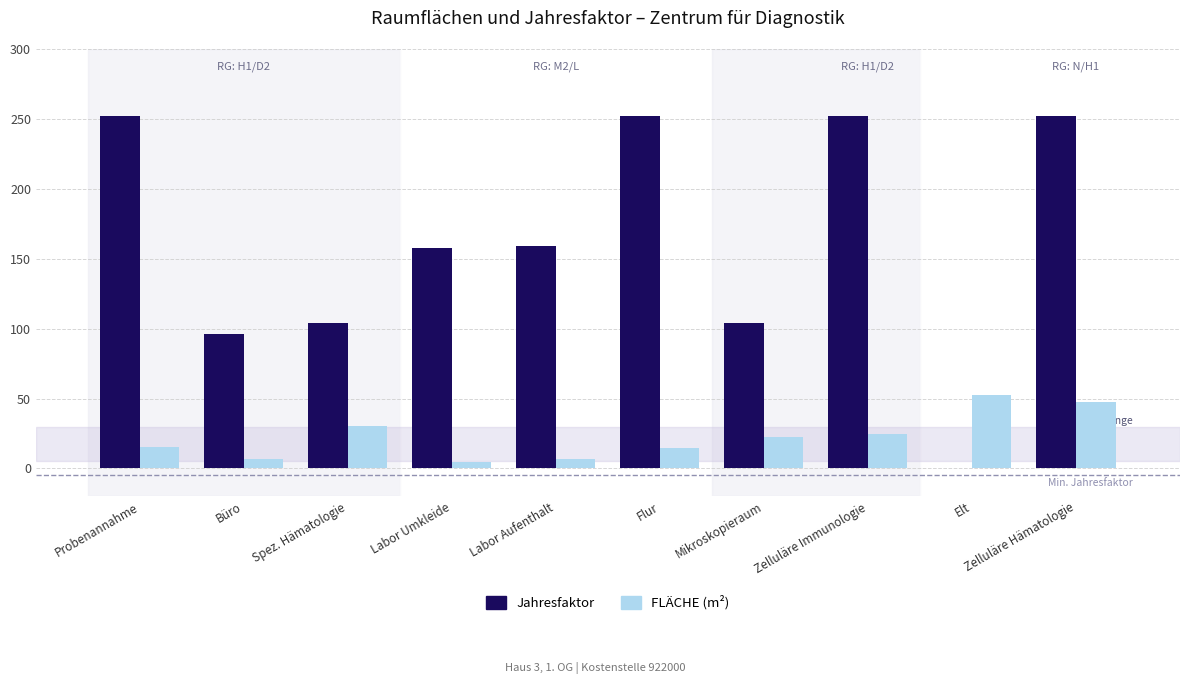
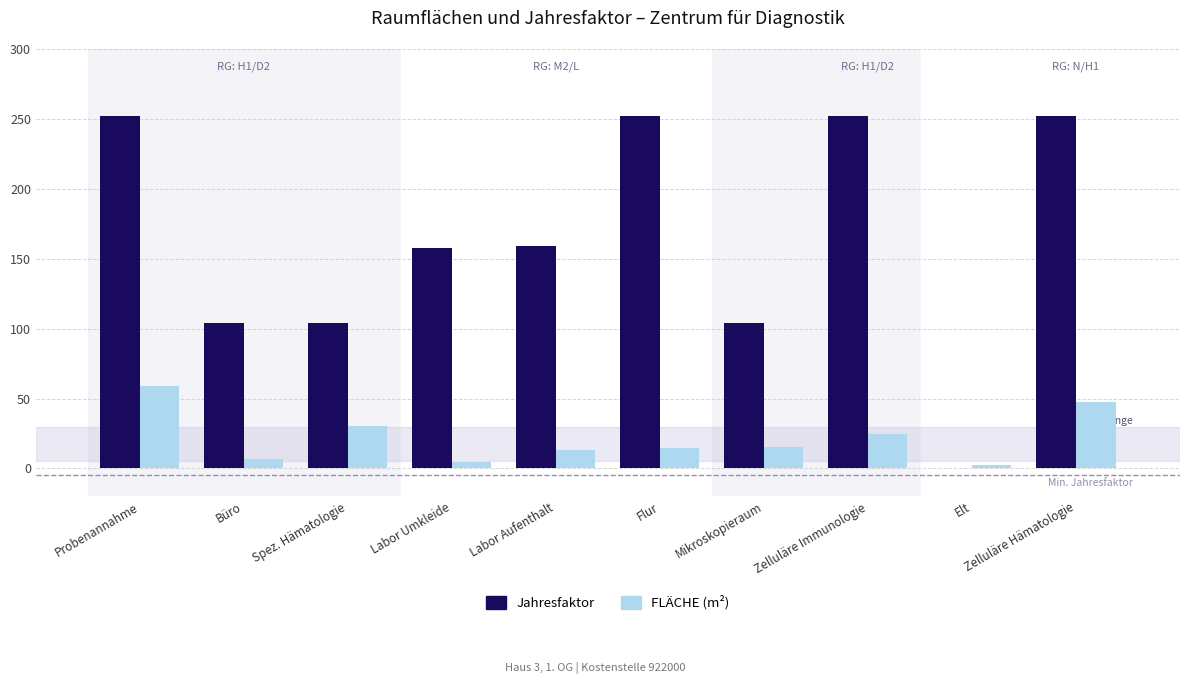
  {
    "Jahresfaktor": {
      "Probenannahme": 252,
-     "Büro": 96,
+     "Büro": 104,
      "Spez. Hämatologie": 104,
      "Labor Umkleide": 158,
      "Labor Aufenthalt": 159,
      "Flur": 252,
      "Mikroskopieraum": 104,
      "Zelluläre Immunologie": 252,
      "Elt": 0,
      "Zelluläre Hämatologie": 252
    },
    "FLÄCHE (m²)": {
-     "Probenannahme": 15,
+     "Probenannahme": 59,
      "Büro": 7,
      "Spez. Hämatologie": 31,
      "Labor Umkleide": 5,
-     "Labor Aufenthalt": 7,
+     "Labor Aufenthalt": 13,
      "Flur": 15,
-     "Mikroskopieraum": 23,
+     "Mikroskopieraum": 15,
      "Zelluläre Immunologie": 25,
-     "Elt": 52,
+     "Elt": 3,
      "Zelluläre Hämatologie": 48
    }
  }
